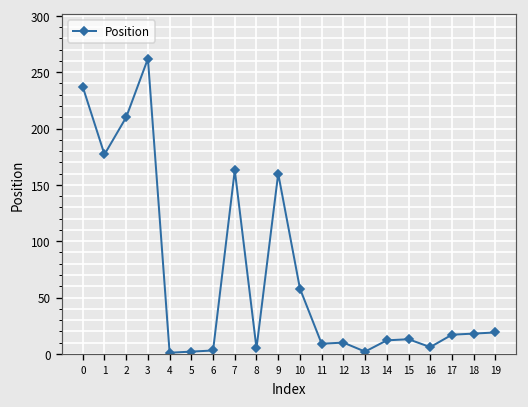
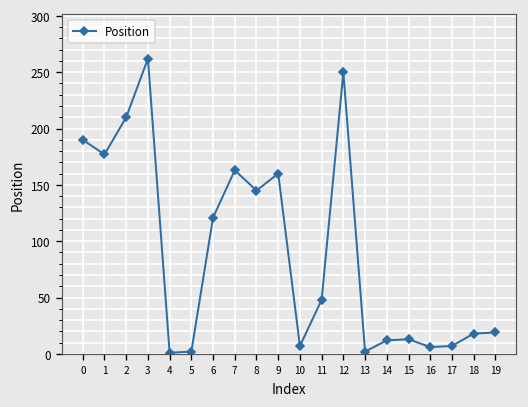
  {
-   "0": 240,
+   "0": 190,
    "1": 180,
    "2": 210,
    "3": 260,
    "4": 0,
    "5": 0,
-   "6": 0,
+   "6": 120,
    "7": 160,
-   "8": 10,
+   "8": 150,
    "9": 160,
-   "10": 60,
-   "11": 10,
-   "12": 10,
+   "10": 10,
+   "11": 50,
+   "12": 250,
    "13": 0,
    "14": 10,
    "15": 10,
    "16": 10,
-   "17": 20,
+   "17": 10,
    "18": 20,
    "19": 20
  }
